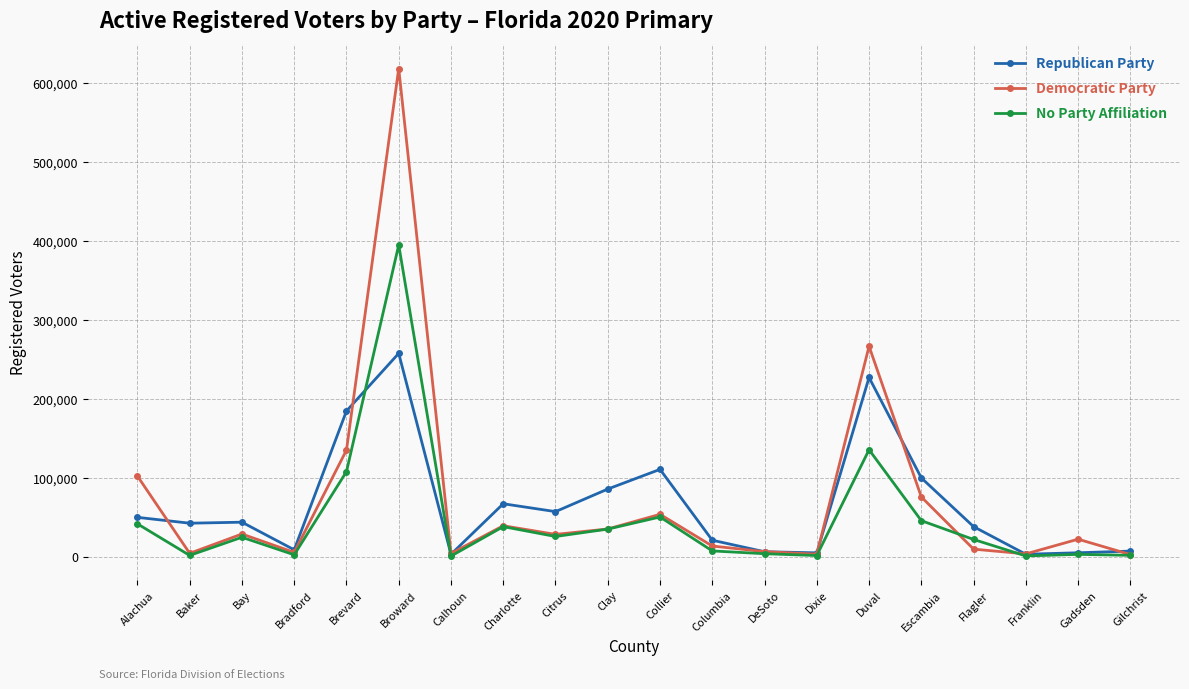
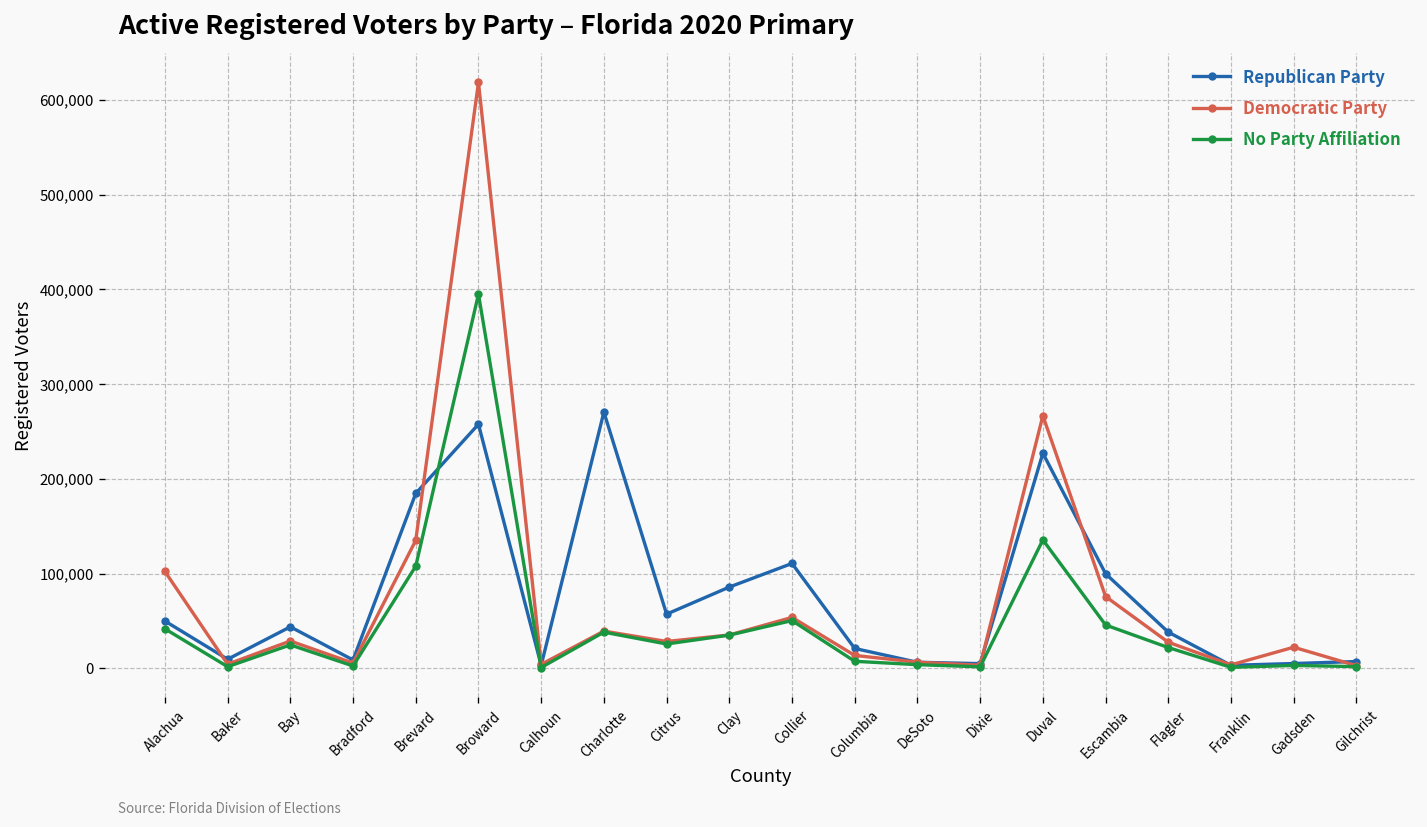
  {
    "Republican Party": {
      "Alachua": "50,000",
-     "Baker": "40,000",
+     "Baker": "10,000",
      "Bay": "40,000",
      "Bradford": "10,000",
      "Brevard": "180,000",
      "Broward": "260,000",
-     "Charlotte": "70,000",
+     "Charlotte": "270,000",
      "Citrus": "60,000",
      "Clay": "90,000",
      "Collier": "110,000",
      "Columbia": "20,000",
      "Duval": "230,000",
      "Escambia": "100,000",
      "Flagler": "40,000",
      "Gilchrist": "10,000"
    },
    "Democratic Party": {
      "Alachua": "100,000",
      "Bay": "30,000",
      "Brevard": "140,000",
      "Broward": "620,000",
      "Collier": "50,000",
      "Columbia": "10,000",
      "Duval": "270,000",
      "Escambia": "80,000",
-     "Flagler": "10,000",
+     "Flagler": "30,000",
      "Gadsden": "20,000"
    },
    "No Party Affiliation": {
      "Alachua": "40,000",
      "Bay": "20,000",
      "Brevard": "110,000",
      "Broward": "390,000",
      "Collier": "50,000",
      "Columbia": "10,000",
      "Duval": "140,000",
      "Escambia": "50,000",
      "Flagler": "20,000"
    }
  }
